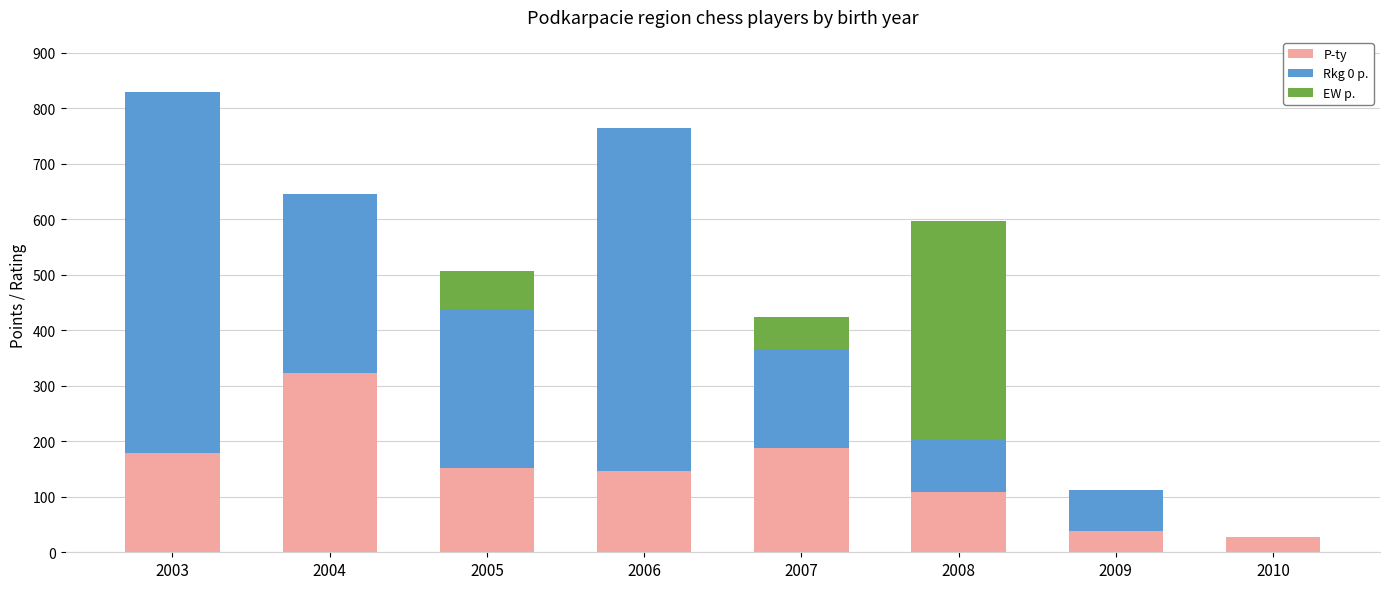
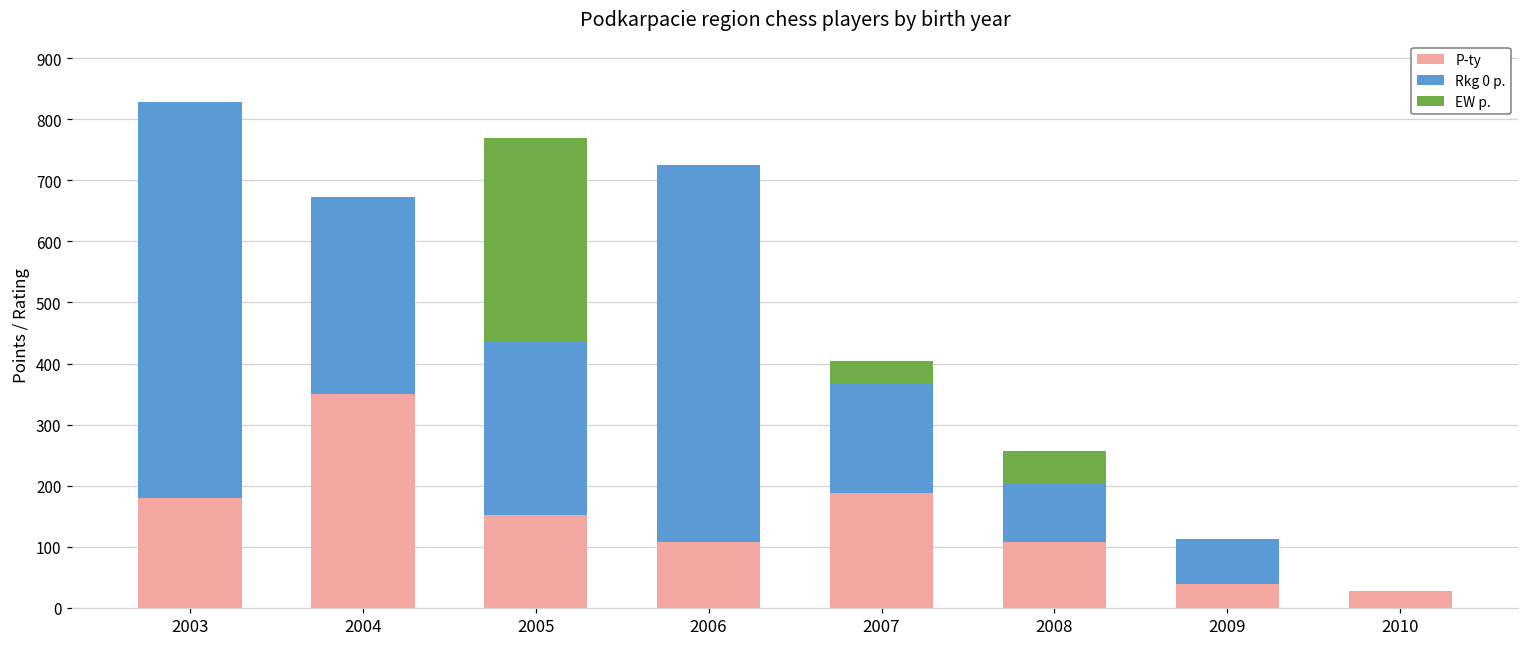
  {
    "P-ty": {
      "2003": 180,
-     "2004": 320,
+     "2004": 350,
      "2005": 150,
-     "2006": 150,
+     "2006": 110,
      "2007": 190,
      "2008": 110,
      "2009": 40,
      "2010": 30
    },
    "Rkg 0 p.": {
      "2003": 650,
      "2004": 320,
      "2005": 290,
      "2006": 620,
      "2007": 180,
      "2008": 100,
      "2009": 70,
      "2010": 0
    },
    "EW p.": {
      "2003": 0,
      "2004": 0,
-     "2005": 70,
+     "2005": 330,
      "2006": 0,
-     "2007": 60,
-     "2008": 390,
+     "2007": 40,
+     "2008": 50,
      "2009": 0,
      "2010": 0
    }
  }
